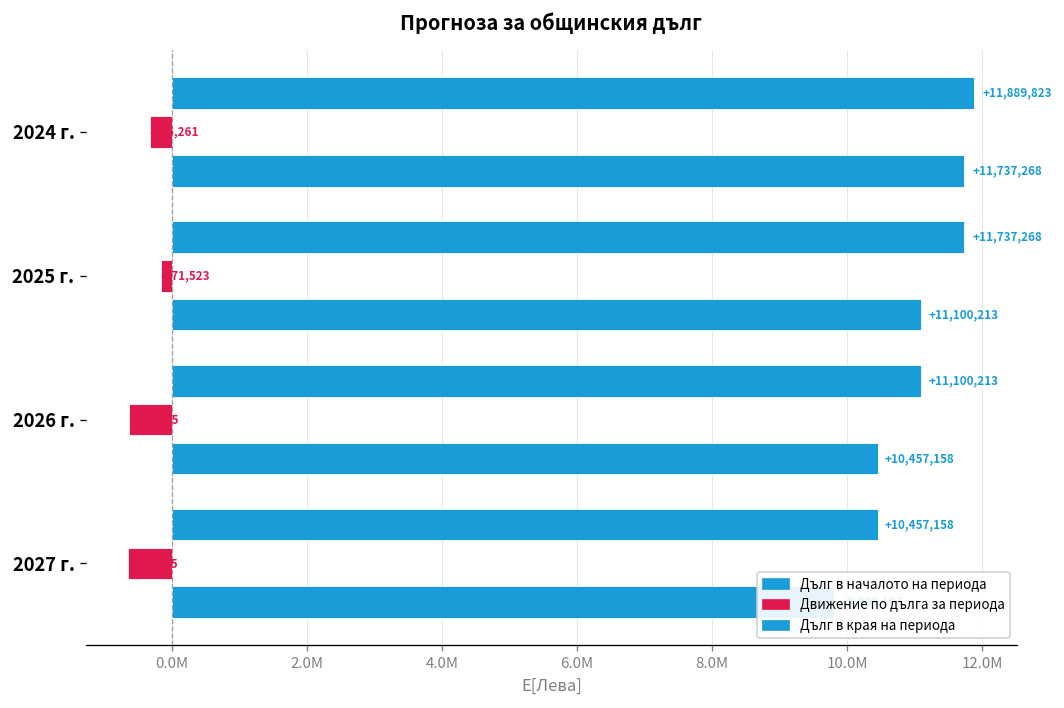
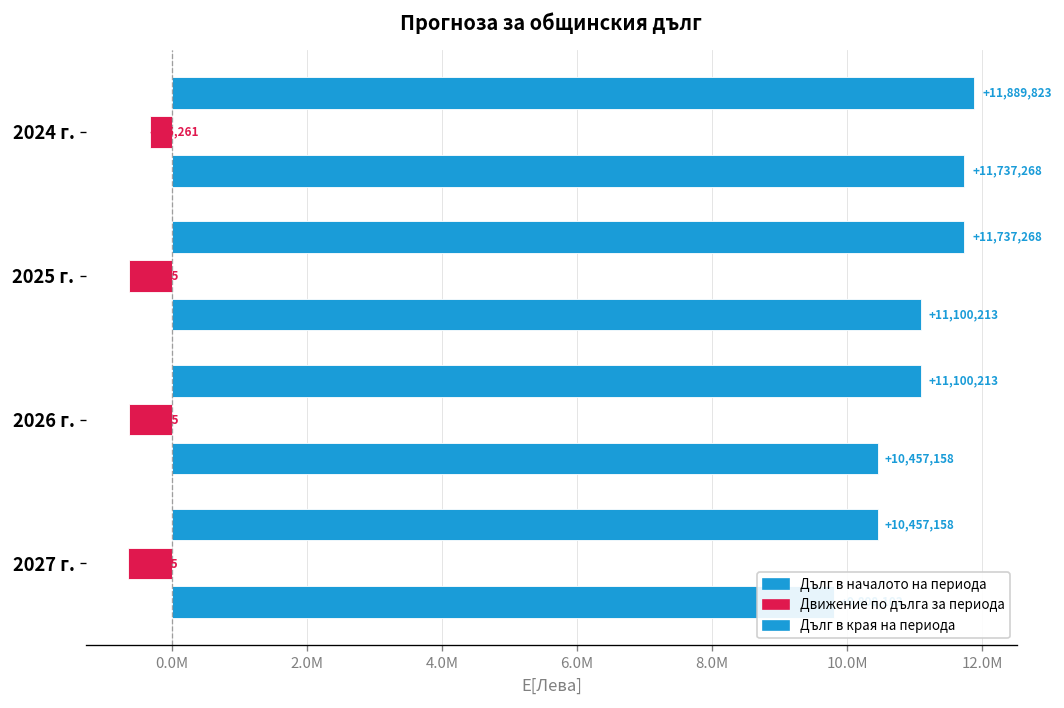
  {
    "Движение по дълга за периода": {
-     "2025 г.": -200000,
+     "2025 г.": -600000,
      "2026 г.": -600000,
      "2027 г.": -600000
    }
  }
